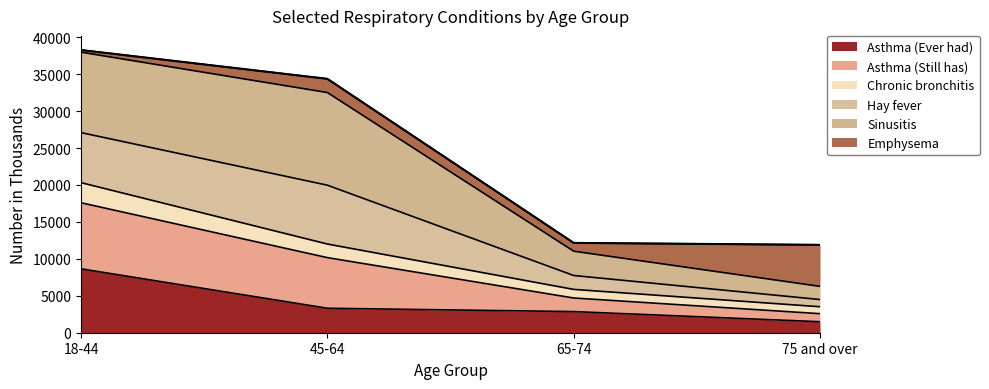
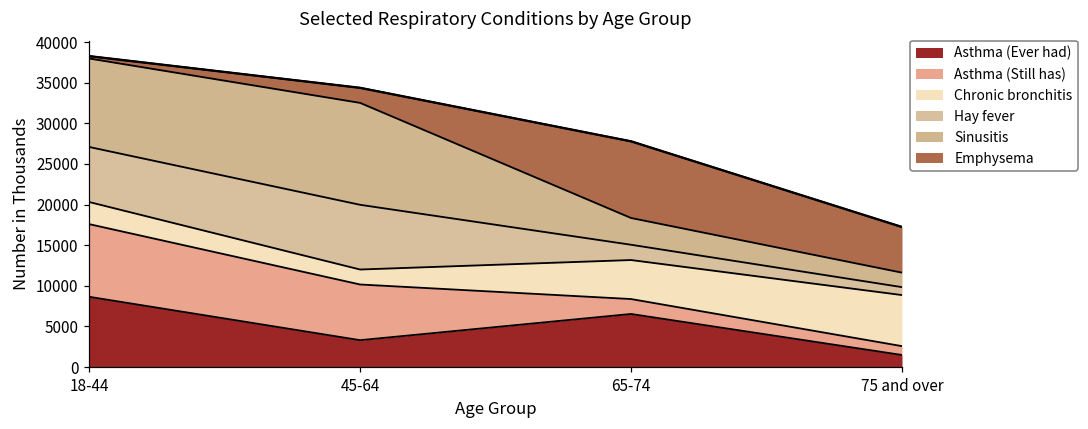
  {
    "Asthma (Ever had)": {
      "18-44": 9000,
      "45-64": 3000,
-     "65-74": 3000,
+     "65-74": 7000,
      "75 and over": 1000
    },
    "Chronic bronchitis": {
      "18-44": 3000,
      "45-64": 2000,
-     "65-74": 1000,
-     "75 and over": 1000
+     "65-74": 5000,
+     "75 and over": 6000
    },
    "Emphysema": {
      "45-64": 2000,
-     "65-74": 1000,
+     "65-74": 9000,
      "75 and over": 6000
    }
  }
